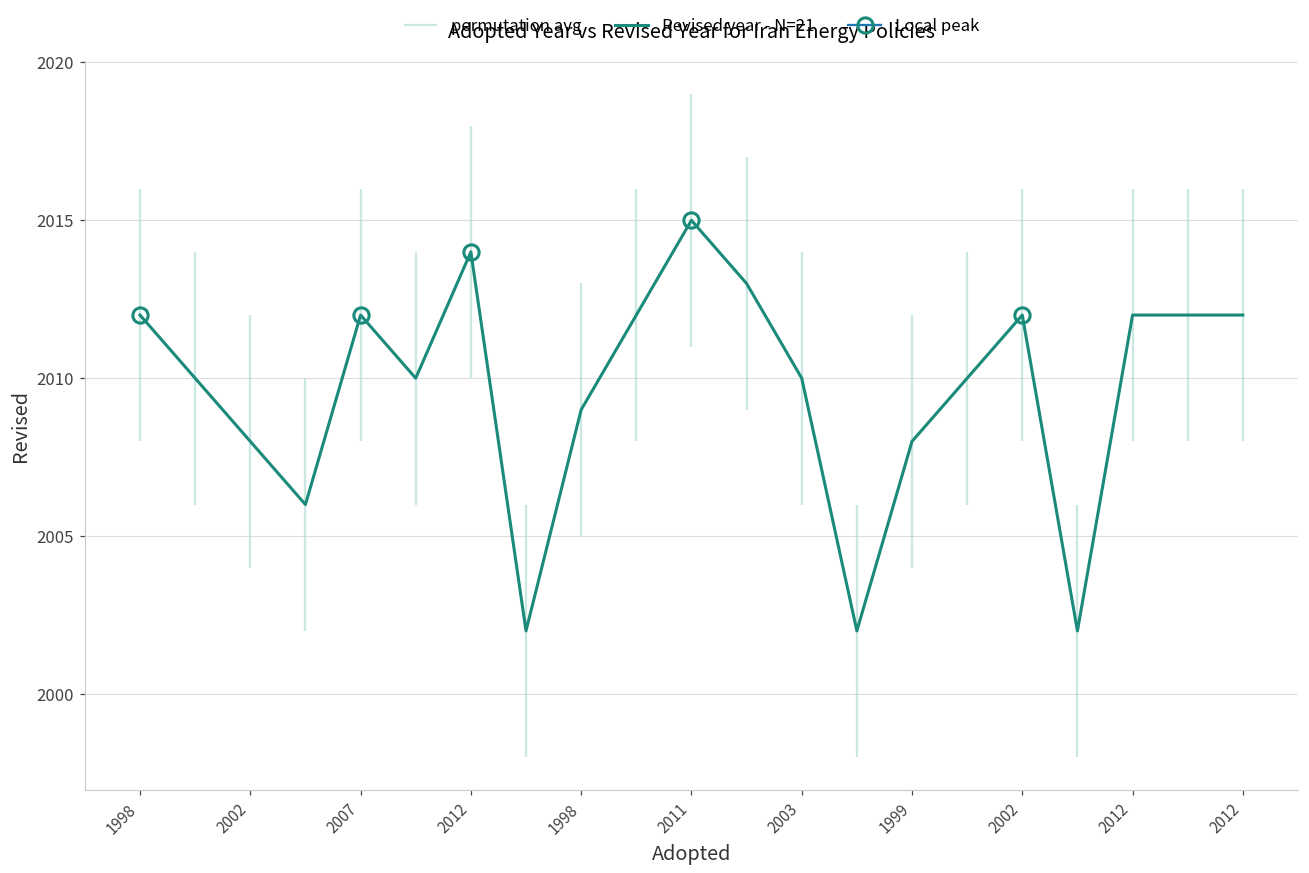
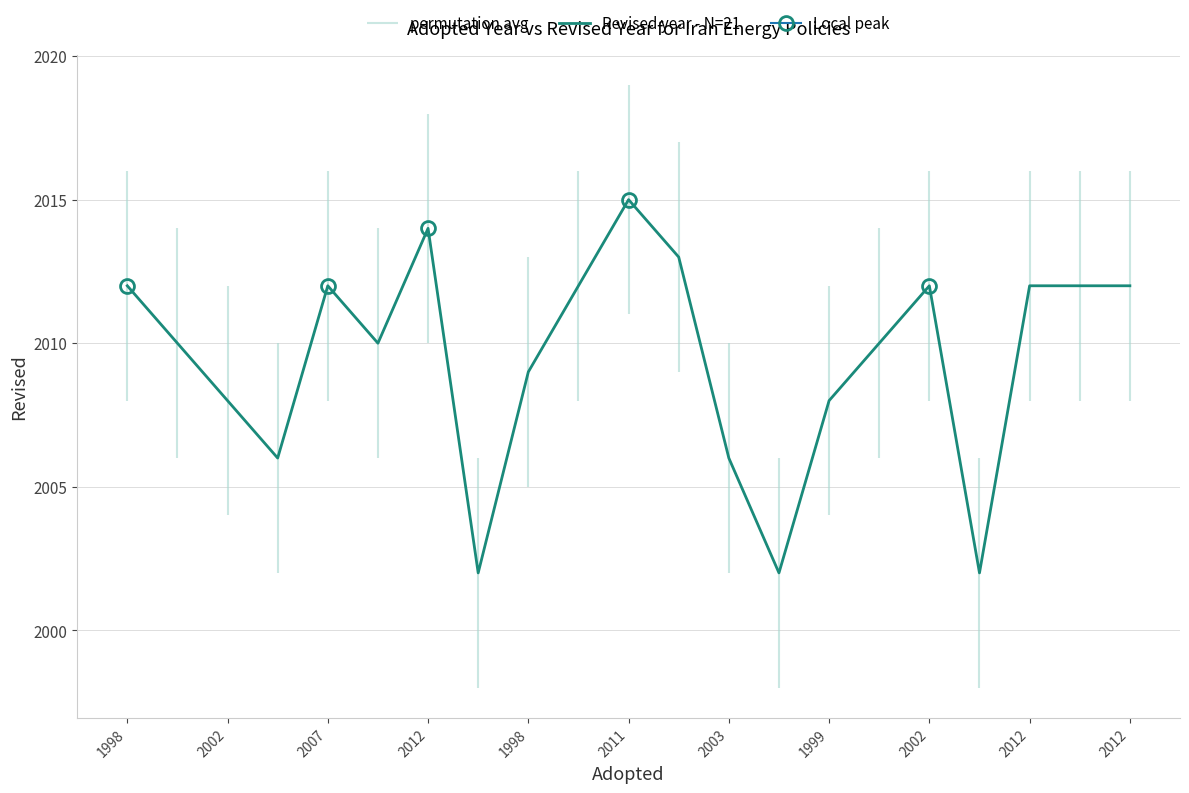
  {
    "Revised year - N=21": {
-     "2003": 2010,
+     "2003": 2006,
      "1999": 2008
    }
  }
